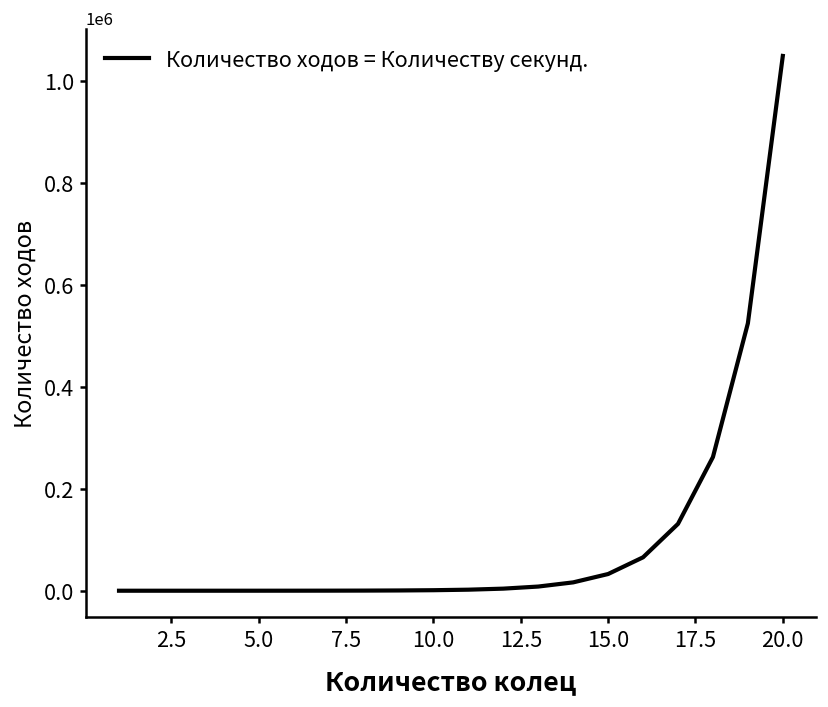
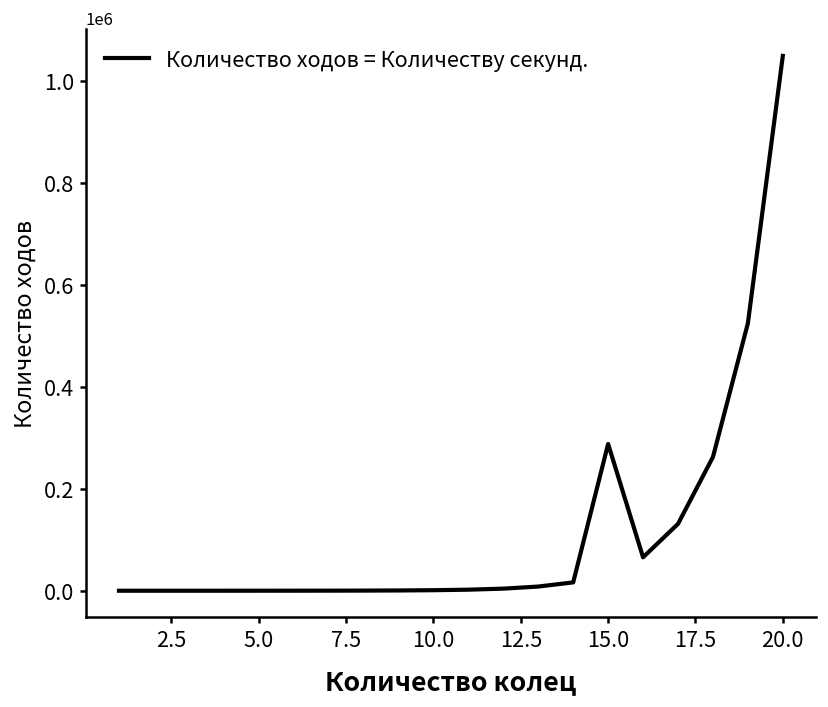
  {
    "5.0": 0,
    "10.0": 0,
-   "15.0": 30000,
+   "15.0": 290000,
    "20.0": 1050000
  }
